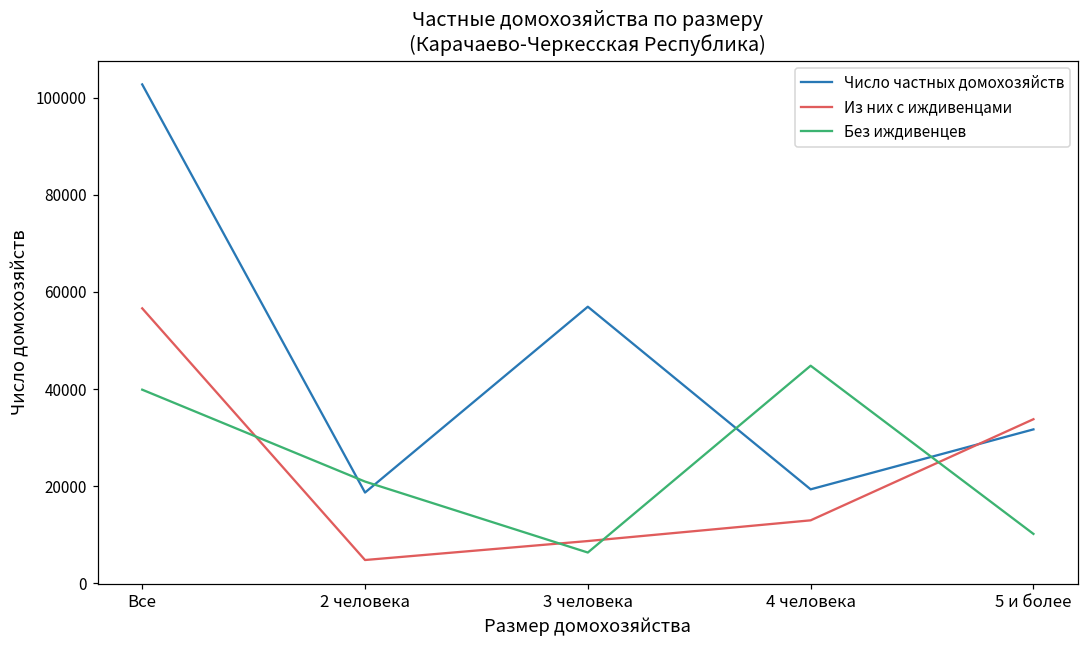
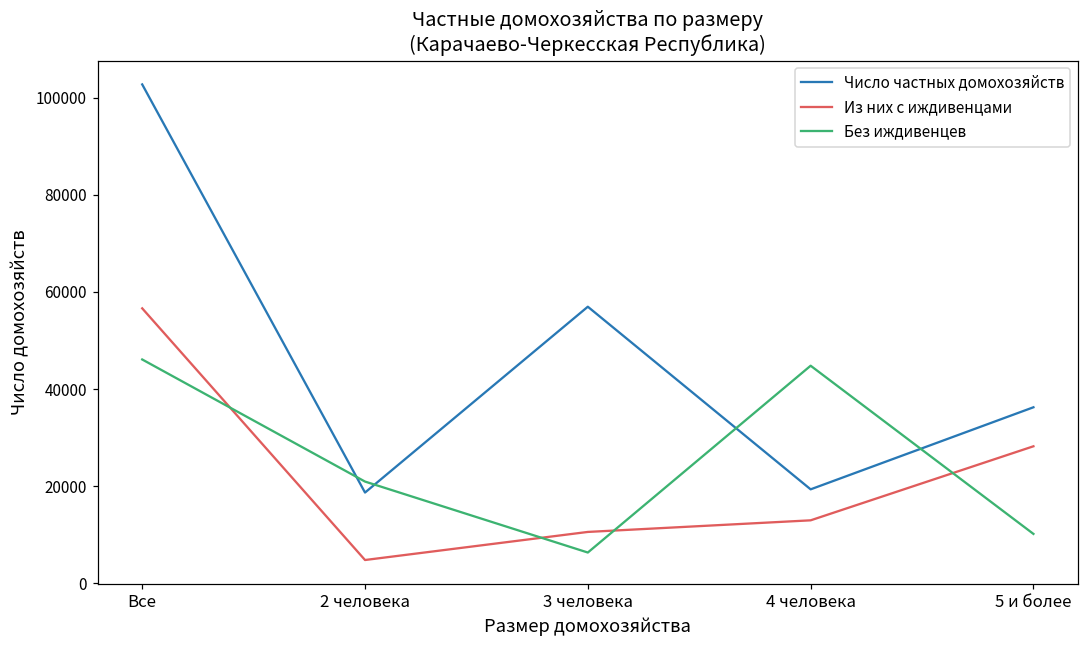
  {
    "Число частных домохозяйств": {
      "Все": 103000,
      "2 человека": 19000,
      "3 человека": 57000,
      "4 человека": 19000,
-     "5 и более": 32000
+     "5 и более": 36000
    },
    "Из них с иждивенцами": {
      "Все": 57000,
      "2 человека": 5000,
-     "3 человека": 9000,
+     "3 человека": 11000,
      "4 человека": 13000,
-     "5 и более": 34000
+     "5 и более": 28000
    },
    "Без иждивенцев": {
-     "Все": 40000,
+     "Все": 46000,
      "2 человека": 21000,
      "3 человека": 6000,
      "4 человека": 45000,
      "5 и более": 10000
    }
  }
